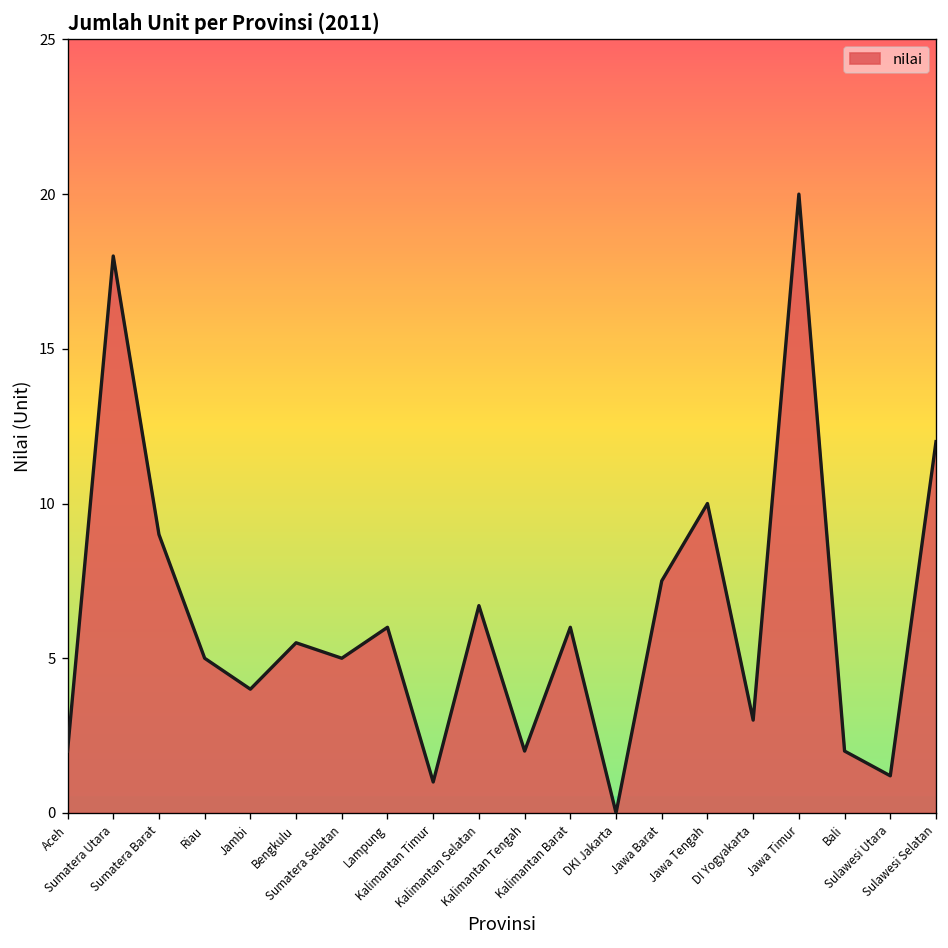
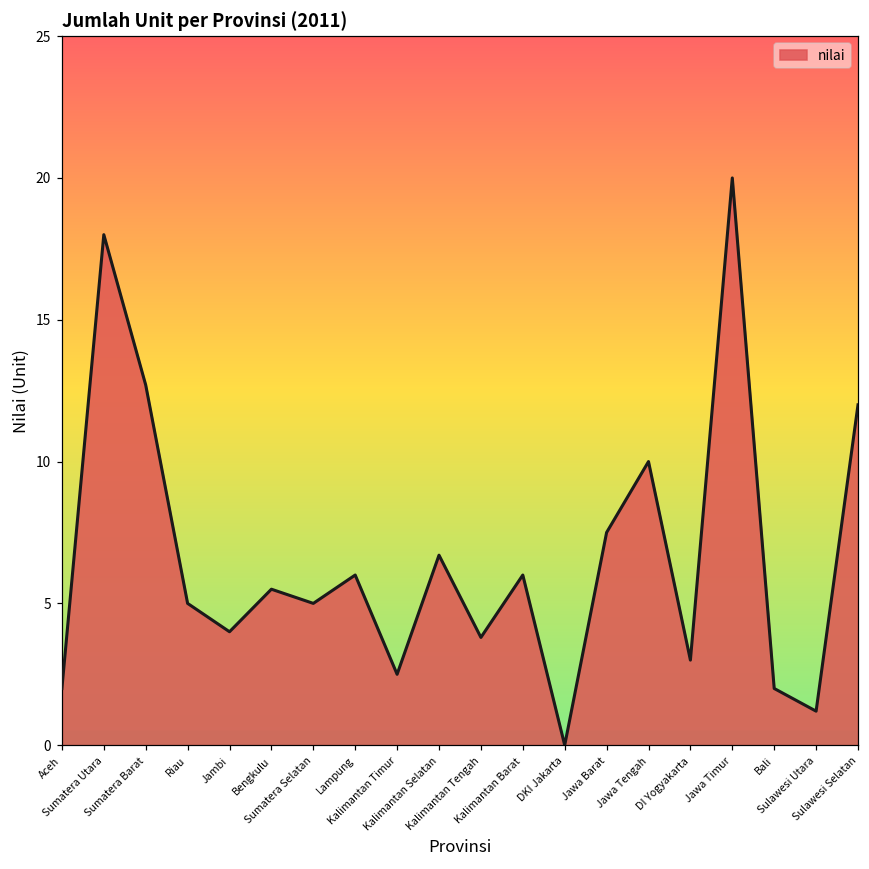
  {
    "Aceh": 2.0,
    "Sumatera Utara": 18.0,
-   "Sumatera Barat": 9.0,
+   "Sumatera Barat": 12.7,
    "Riau": 5.0,
    "Jambi": 4.0,
    "Bengkulu": 5.5,
    "Sumatera Selatan": 5.0,
    "Lampung": 6.0,
-   "Kalimantan Timur": 1.0,
+   "Kalimantan Timur": 2.5,
    "Kalimantan Selatan": 6.7,
-   "Kalimantan Tengah": 2.0,
+   "Kalimantan Tengah": 3.8,
    "Kalimantan Barat": 6.0,
    "Jawa Barat": 7.5,
    "Jawa Tengah": 10.0,
    "DI Yogyakarta": 3.0,
    "Jawa Timur": 20.0,
    "Bali": 2.0,
    "Sulawesi Utara": 1.2,
    "Sulawesi Selatan": 12.0
  }
